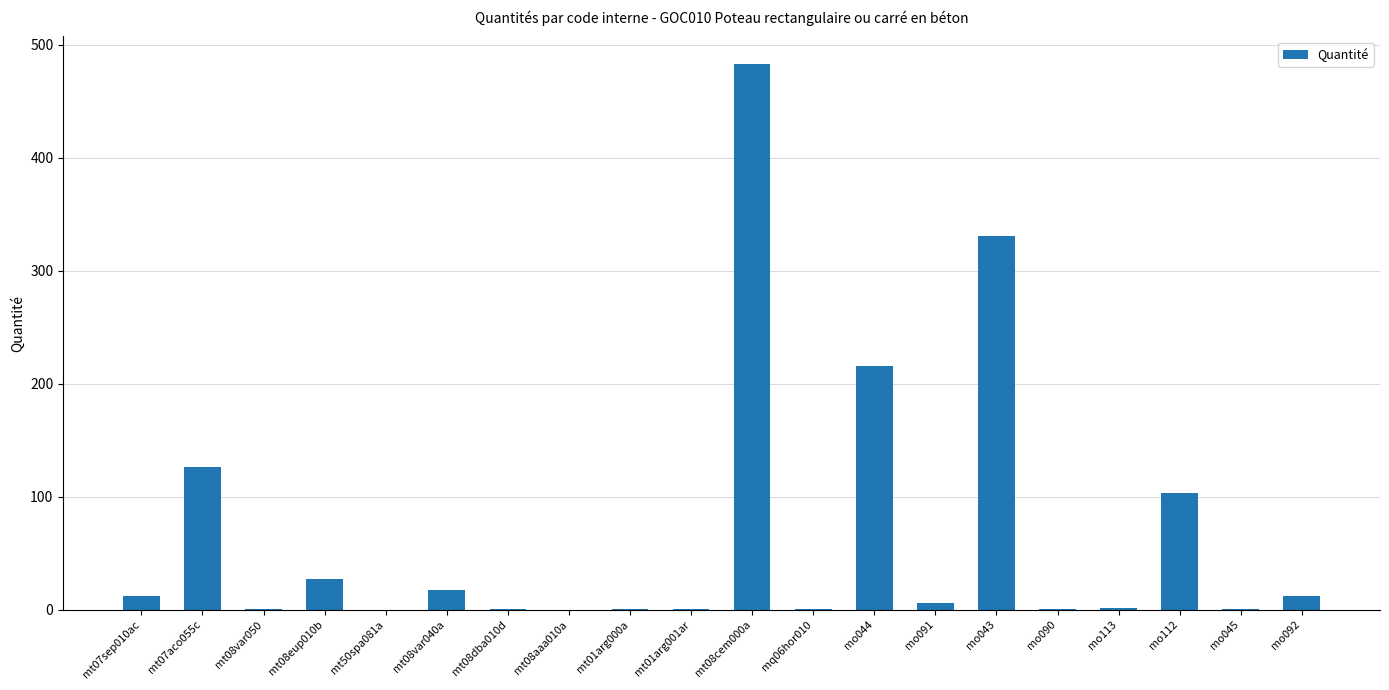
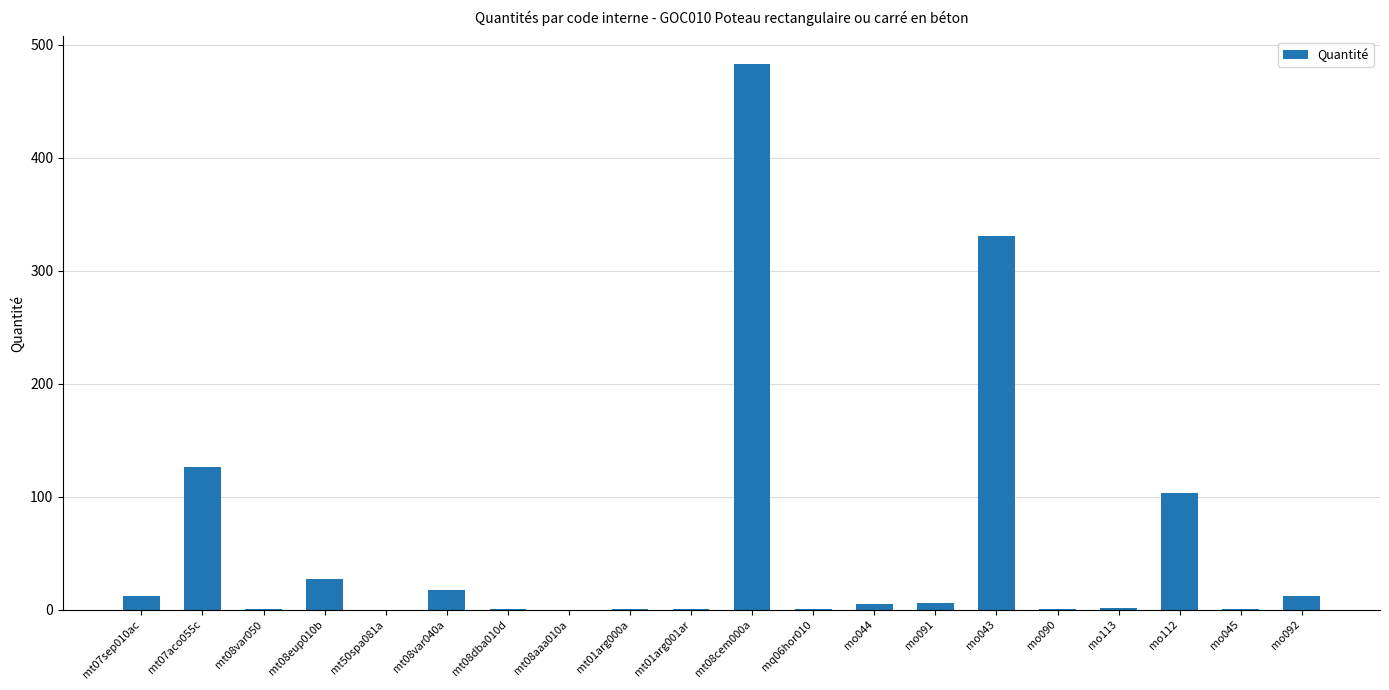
  {
    "mt07sep010ac": 12,
    "mt07aco055c": 126,
    "mt08eup010b": 27,
    "mt08var040a": 18,
    "mt08cem000a": 483,
-   "mo044": 216,
+   "mo044": 5,
    "mo091": 6,
    "mo043": 331,
    "mo112": 103,
    "mo092": 13
  }
